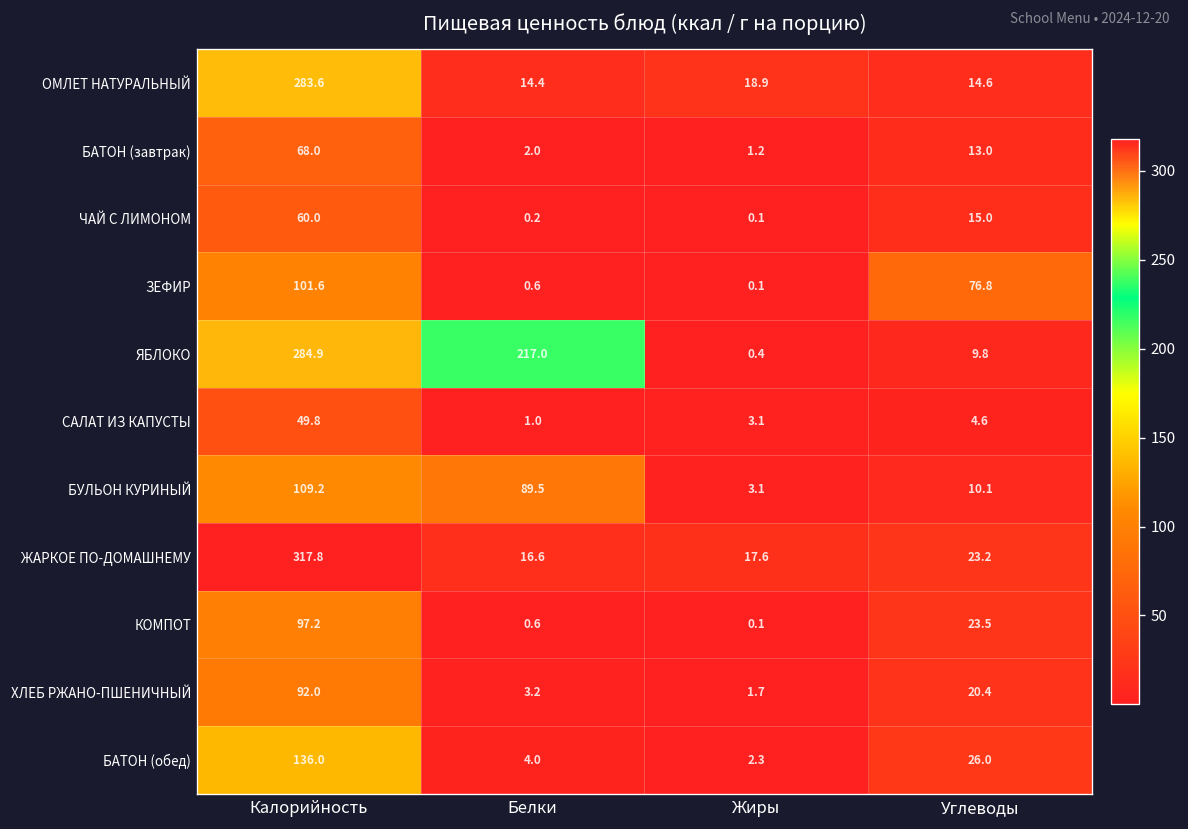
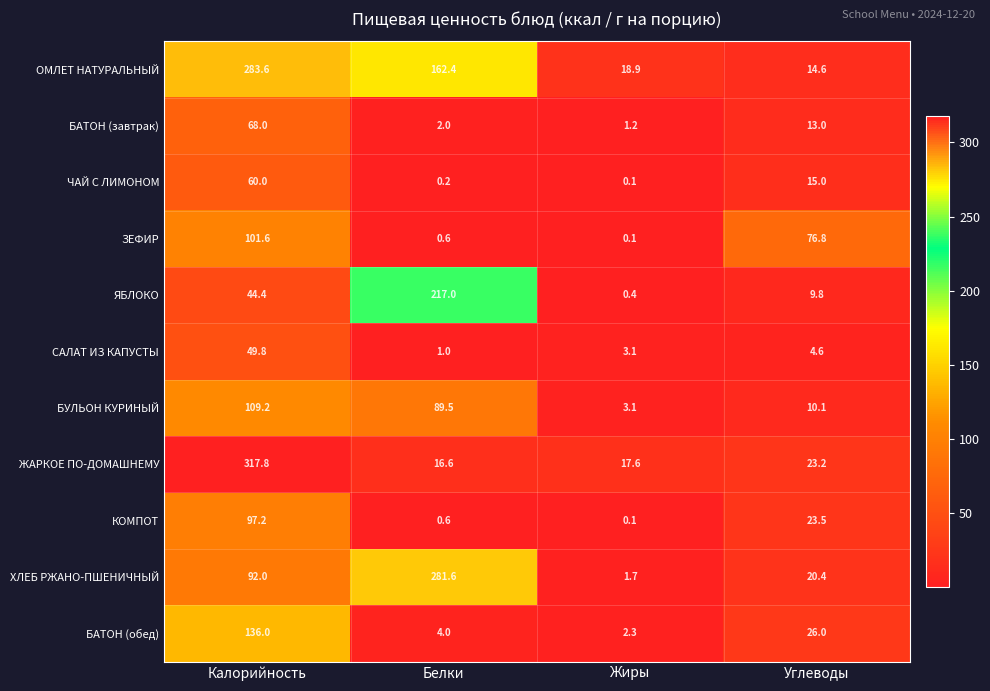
  {
    "ОМЛЕТ НАТУРАЛЬНЫЙ": {
      "Калорийность": 283.6,
-     "Белки": 14.4,
+     "Белки": 162.4,
      "Жиры": 18.9,
      "Углеводы": 14.6
    },
    "БАТОН (завтрак)": {
      "Калорийность": 68.0,
      "Белки": 2.0,
      "Жиры": 1.2,
      "Углеводы": 13.0
    },
    "ЧАЙ С ЛИМОНОМ": {
      "Калорийность": 60.0,
      "Белки": 0.2,
      "Жиры": 0.1,
      "Углеводы": 15.0
    },
    "ЗЕФИР": {
      "Калорийность": 101.6,
      "Белки": 0.6,
      "Жиры": 0.1,
      "Углеводы": 76.8
    },
    "ЯБЛОКО": {
-     "Калорийность": 284.9,
+     "Калорийность": 44.4,
      "Белки": 217.0,
      "Жиры": 0.4,
      "Углеводы": 9.8
    },
    "САЛАТ ИЗ КАПУСТЫ": {
      "Калорийность": 49.8,
      "Белки": 1.0,
      "Жиры": 3.1,
      "Углеводы": 4.6
    },
    "БУЛЬОН КУРИНЫЙ": {
      "Калорийность": 109.2,
      "Белки": 89.5,
      "Жиры": 3.1,
      "Углеводы": 10.1
    },
    "ЖАРКОЕ ПО-ДОМАШНЕМУ": {
      "Калорийность": 317.8,
      "Белки": 16.6,
      "Жиры": 17.6,
      "Углеводы": 23.2
    },
    "КОМПОТ": {
      "Калорийность": 97.2,
      "Белки": 0.6,
      "Жиры": 0.1,
      "Углеводы": 23.5
    },
    "ХЛЕБ РЖАНО-ПШЕНИЧНЫЙ": {
      "Калорийность": 92.0,
-     "Белки": 3.2,
+     "Белки": 281.6,
      "Жиры": 1.7,
      "Углеводы": 20.4
    },
    "БАТОН (обед)": {
      "Калорийность": 136.0,
      "Белки": 4.0,
      "Жиры": 2.3,
      "Углеводы": 26.0
    }
  }
